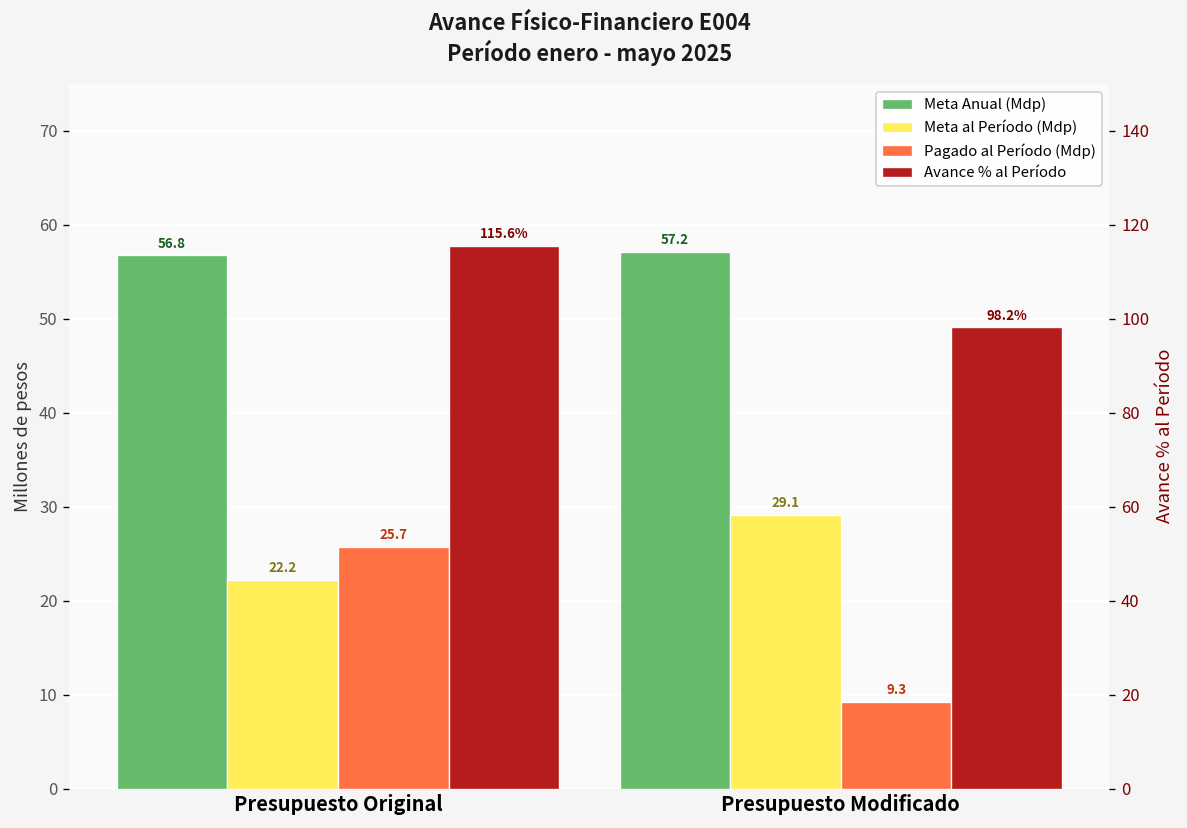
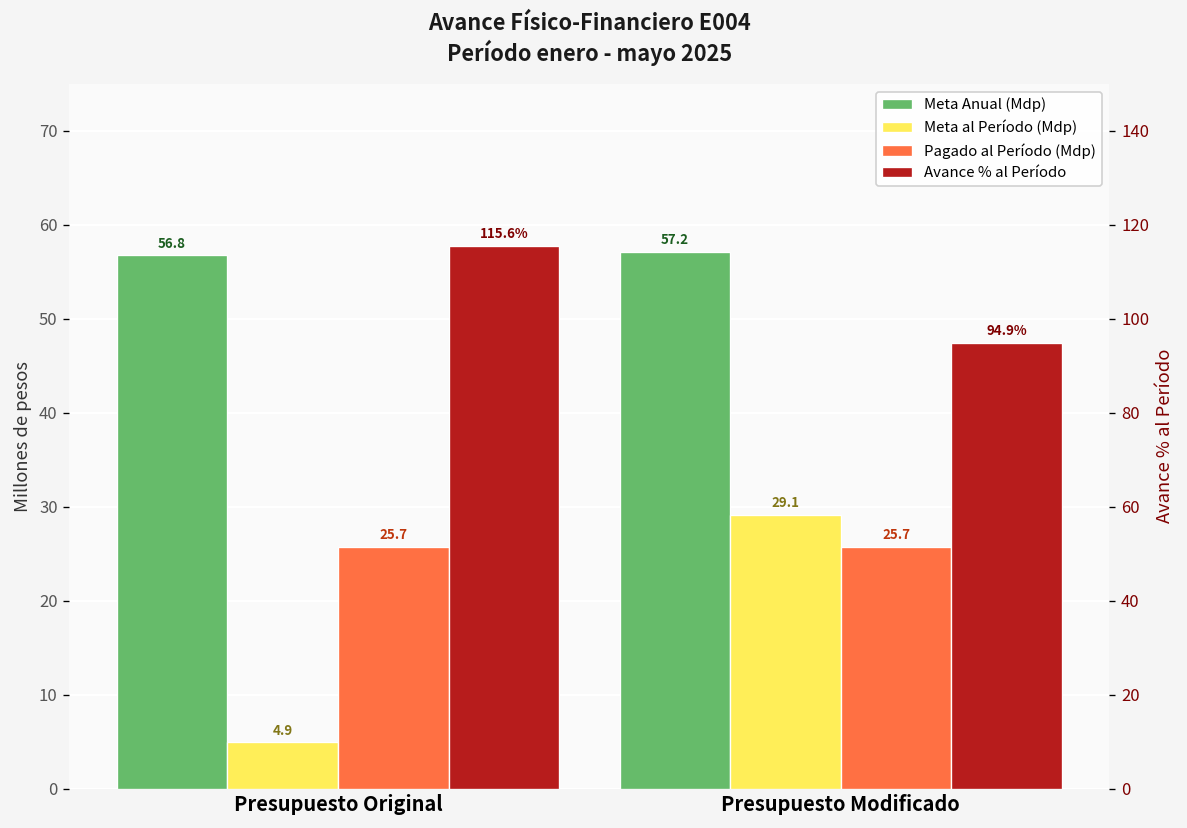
  {
    "Meta Anual (Mdp)": {
      "Presupuesto Original": "56.8",
      "Presupuesto Modificado": "57.2"
    },
    "Meta al Período (Mdp)": {
-     "Presupuesto Original": "22.2",
+     "Presupuesto Original": "4.9",
      "Presupuesto Modificado": "29.1"
    },
    "Pagado al Período (Mdp)": {
      "Presupuesto Original": "25.7",
-     "Presupuesto Modificado": "9.3"
+     "Presupuesto Modificado": "25.7"
    },
    "Avance % al Período": {
      "Presupuesto Original": "115.6%",
-     "Presupuesto Modificado": "98.2%"
+     "Presupuesto Modificado": "94.9%"
    }
  }
